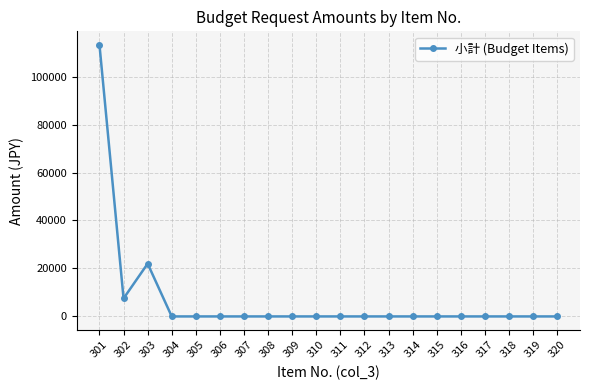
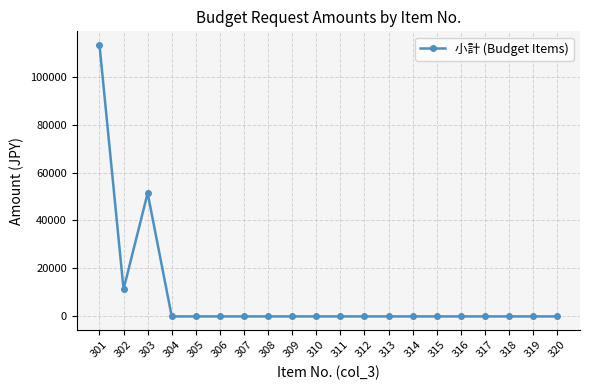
  {
    "301": 113000,
-   "302": 8000,
-   "303": 22000,
+   "302": 11000,
+   "303": 51000,
    "304": 0,
    "305": 0,
    "306": 0,
    "307": 0,
    "308": 0,
    "309": 0,
    "310": 0,
    "311": 0,
    "312": 0,
    "313": 0,
    "314": 0,
    "315": 0,
    "316": 0,
    "317": 0,
    "318": 0,
    "319": 0,
    "320": 0
  }
